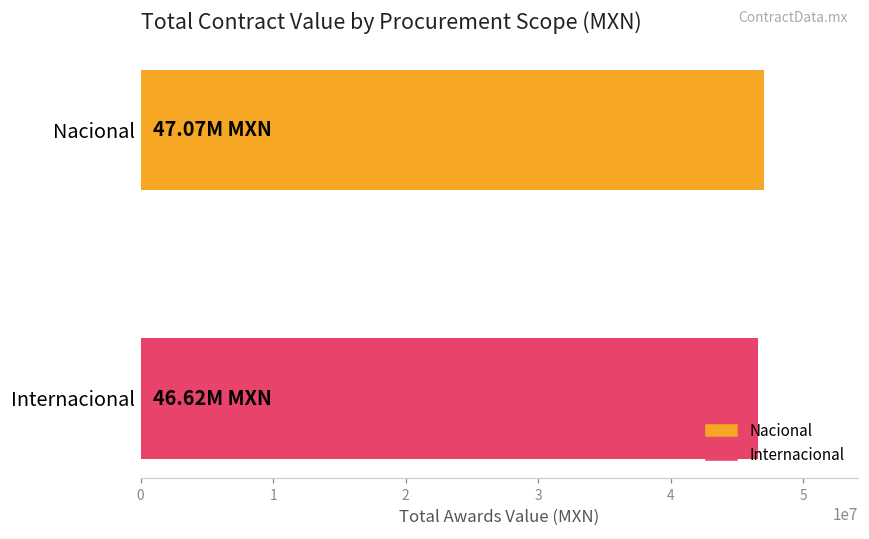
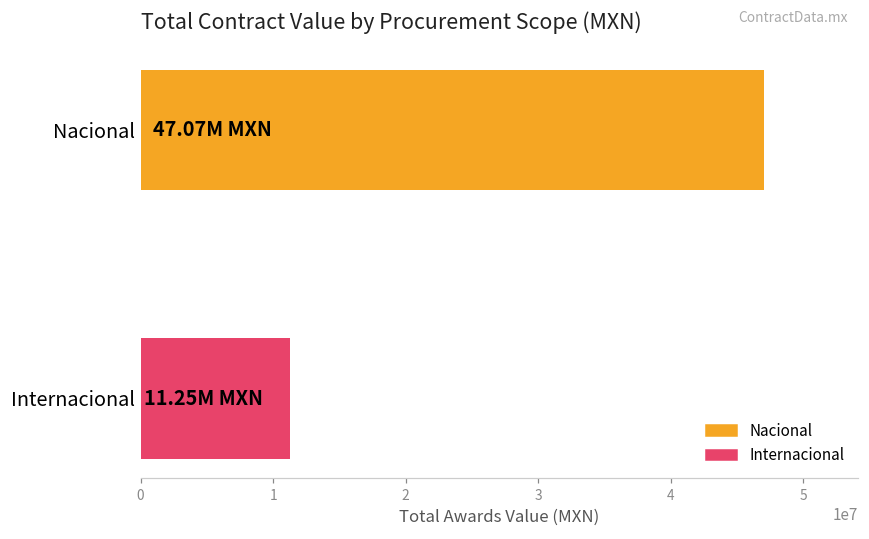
  {
    "Nacional": "47.07M",
-   "Internacional": "46.62M"
+   "Internacional": "11.25M"
  }
